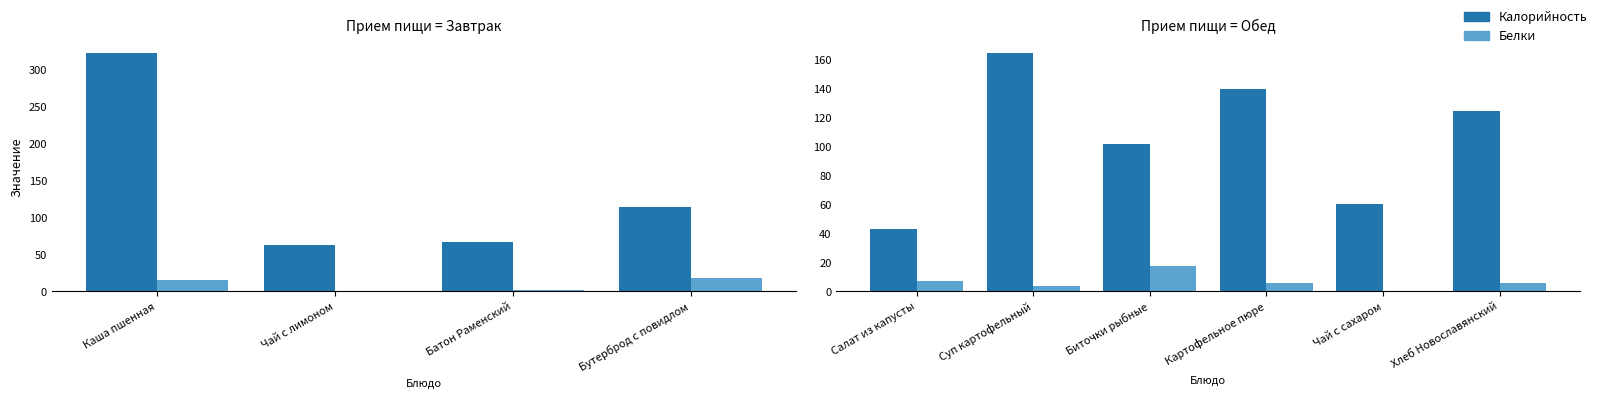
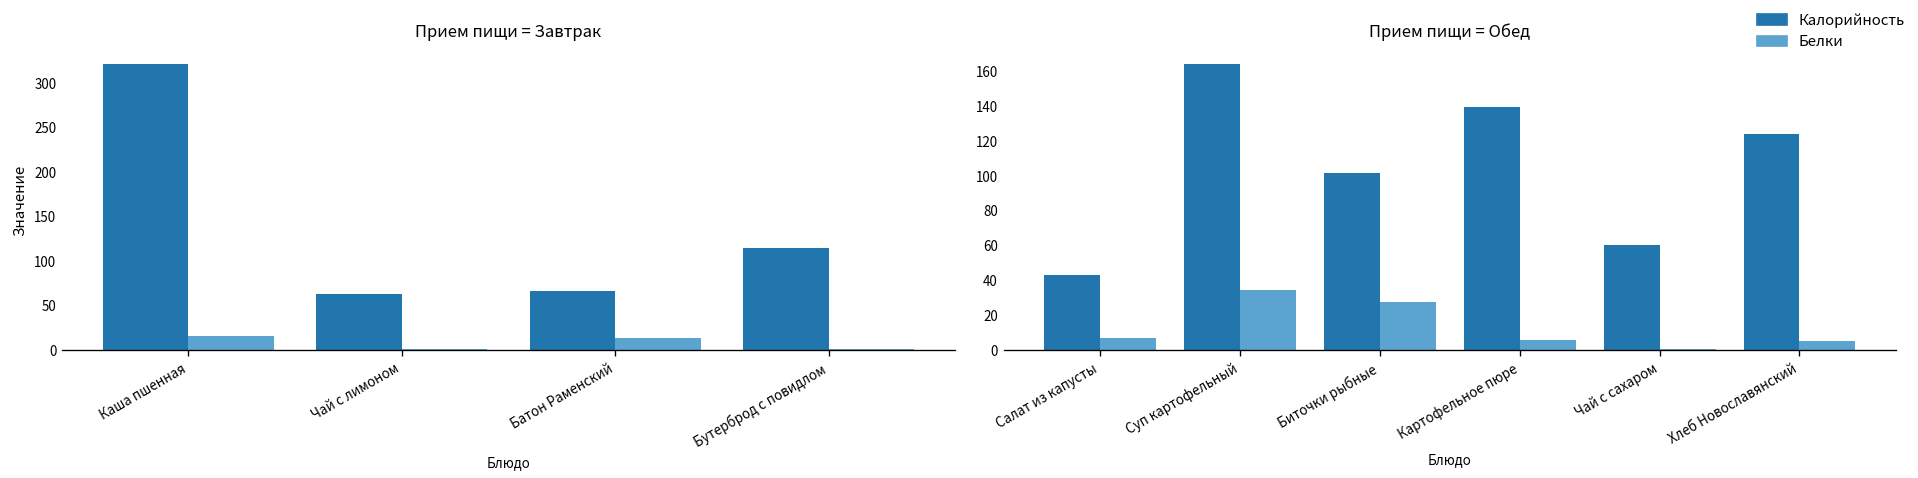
  {
    "Прием пищи = Завтрак": {
      "Калорийность": {
        "Каша пшенная": 320,
        "Чай с лимоном": 60,
        "Батон Раменский": 70,
        "Бутерброд с повидлом": 110
      },
      "Белки": {
        "Каша пшенная": 20,
-       "Батон Раменский": 0,
-       "Бутерброд с повидлом": 20
+       "Батон Раменский": 10,
+       "Бутерброд с повидлом": 0
      }
    },
    "Прием пищи = Обед": {
      "Калорийность": {
        "Салат из капусты": 43,
        "Суп картофельный": 164,
        "Биточки рыбные": 102,
        "Картофельное пюре": 139,
        "Чай с сахаром": 60,
        "Хлеб Новославянский": 124
      },
      "Белки": {
        "Салат из капусты": 7,
-       "Суп картофельный": 4,
-       "Биточки рыбные": 17,
+       "Суп картофельный": 34,
+       "Биточки рыбные": 28,
        "Картофельное пюре": 6,
        "Хлеб Новославянский": 5
      }
    }
  }
